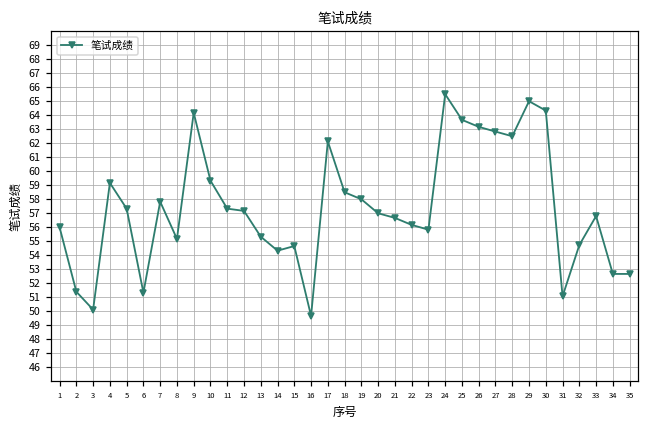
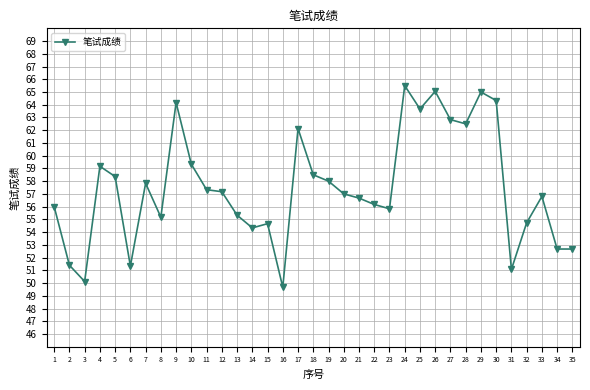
  {
    "1": 56.0,
    "2": 51.4,
    "3": 50.1,
    "4": 59.2,
-   "5": 57.3,
+   "5": 58.4,
    "6": 51.3,
    "7": 57.8,
    "8": 55.2,
    "9": 64.2,
    "10": 59.3,
    "11": 57.3,
    "12": 57.2,
    "13": 55.3,
    "14": 54.3,
    "15": 54.7,
    "16": 49.7,
    "17": 62.1,
    "18": 58.5,
    "19": 58.0,
    "20": 57.0,
    "21": 56.7,
    "22": 56.2,
    "23": 55.8,
    "24": 65.5,
    "25": 63.7,
-   "26": 63.2,
+   "26": 65.1,
    "27": 62.8,
    "28": 62.5,
    "29": 65.0,
    "30": 64.3,
    "31": 51.1,
    "32": 54.7,
    "33": 56.8,
    "34": 52.7,
    "35": 52.7
  }
